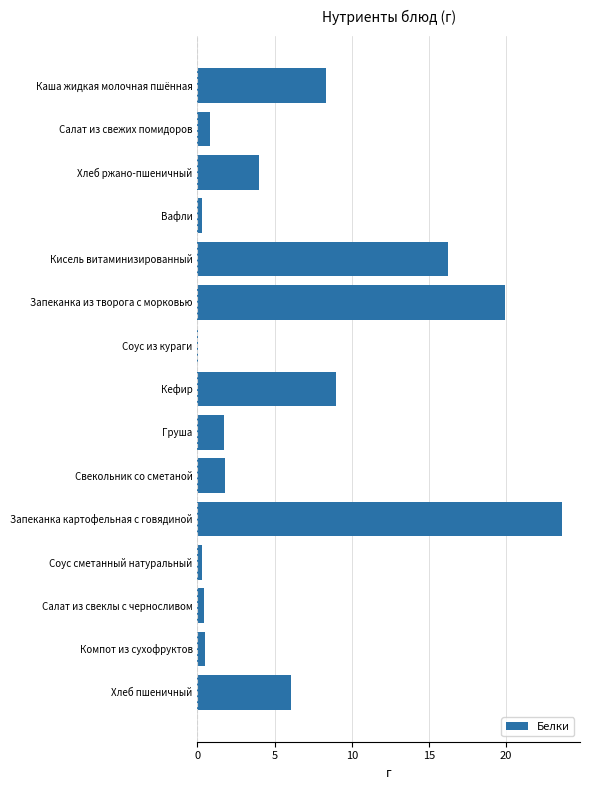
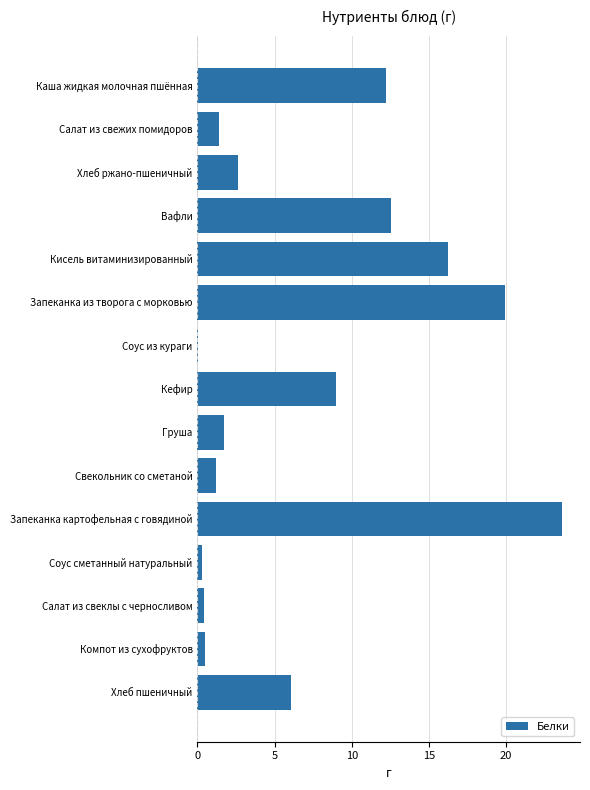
  {
-   "Каша жидкая молочная пшённая": 8.3,
-   "Салат из свежих помидоров": 0.8,
-   "Хлеб ржано-пшеничный": 4.0,
-   "Вафли": 0.3,
+   "Каша жидкая молочная пшённая": 12.2,
+   "Салат из свежих помидоров": 1.4,
+   "Хлеб ржано-пшеничный": 2.6,
+   "Вафли": 12.5,
    "Кисель витаминизированный": 16.2,
    "Запеканка из творога с морковью": 19.9,
    "Кефир": 9.0,
    "Груша": 1.7,
-   "Свекольник со сметаной": 1.8,
+   "Свекольник со сметаной": 1.2,
    "Запеканка картофельная с говядиной": 23.6,
    "Соус сметанный натуральный": 0.3,
    "Салат из свеклы с черносливом": 0.4,
    "Компот из сухофруктов": 0.5,
    "Хлеб пшеничный": 6.1
  }
